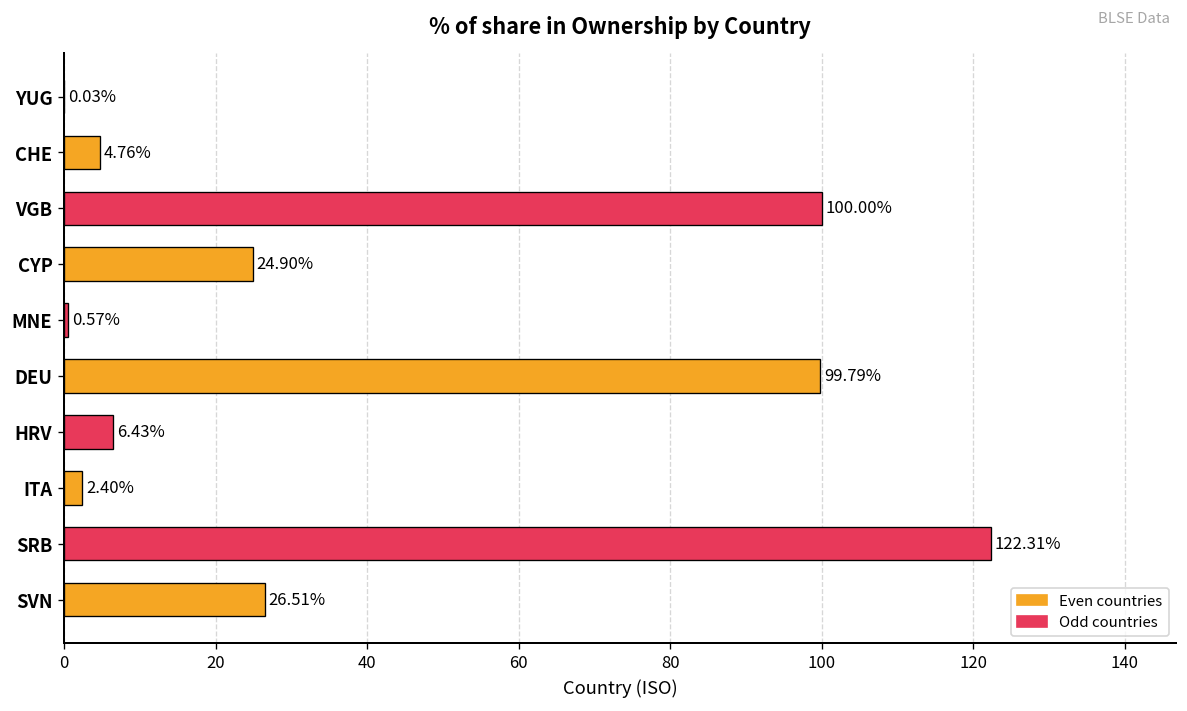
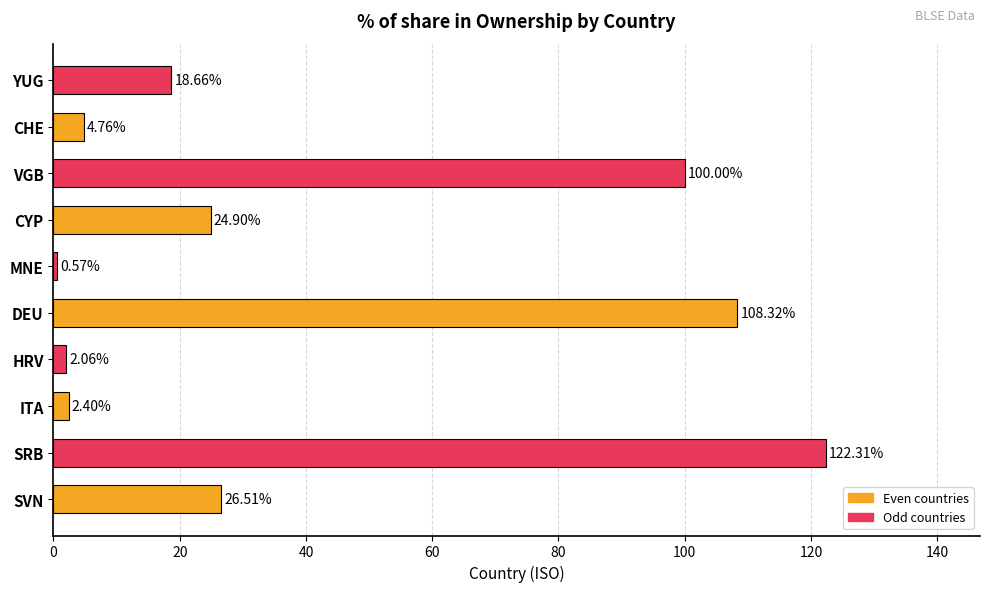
  {
-   "YUG": "0.03%",
+   "YUG": "18.66%",
    "CHE": "4.76%",
    "VGB": "100.00%",
    "CYP": "24.90%",
    "MNE": "0.57%",
-   "DEU": "99.79%",
-   "HRV": "6.43%",
+   "DEU": "108.32%",
+   "HRV": "2.06%",
    "ITA": "2.40%",
    "SRB": "122.31%",
    "SVN": "26.51%"
  }
